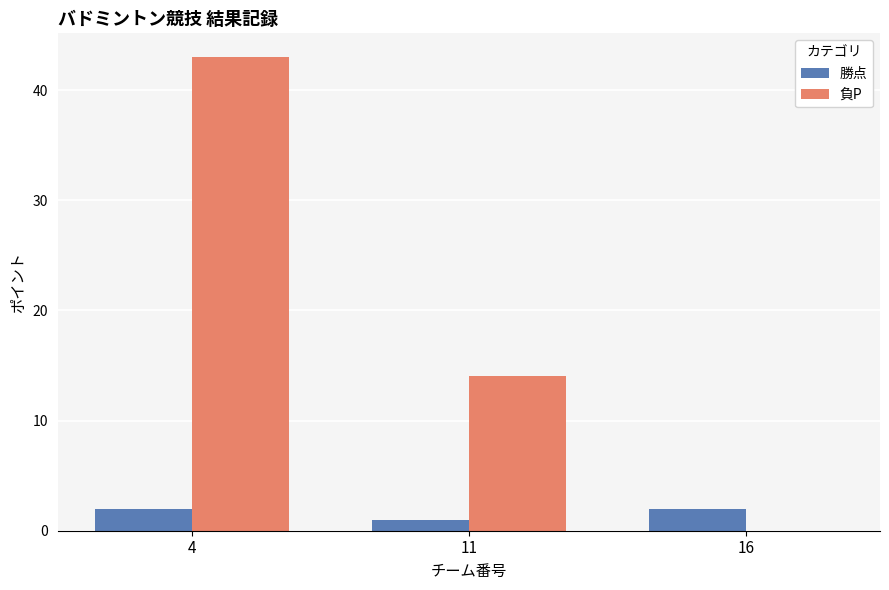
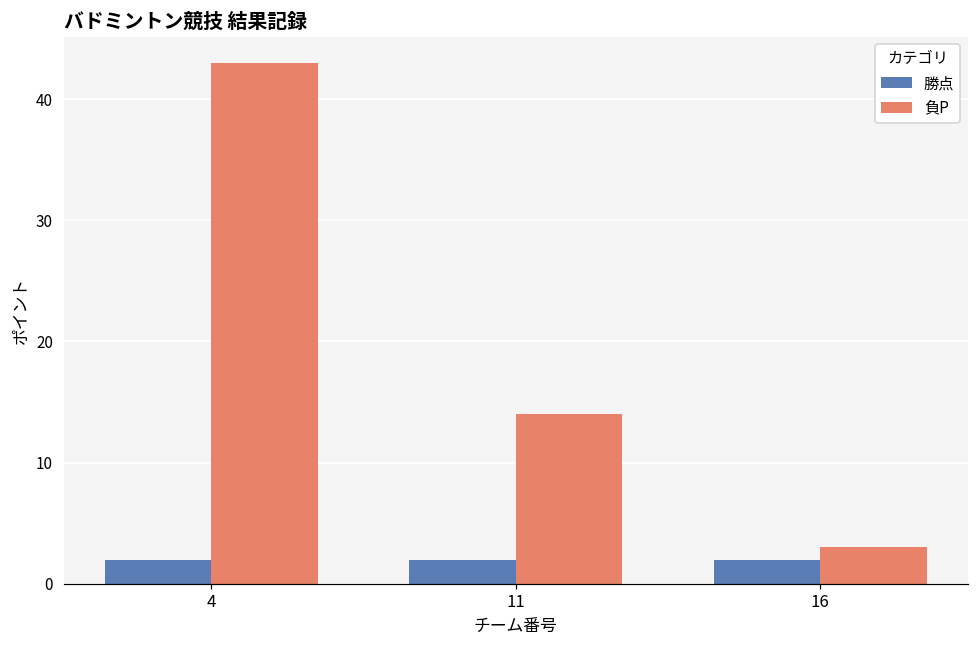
  {
    "勝点": {
      "4": 2,
-     "11": 1,
+     "11": 2,
      "16": 2
    },
    "負P": {
      "4": 43,
      "11": 14,
-     "16": 0
+     "16": 3
    }
  }
